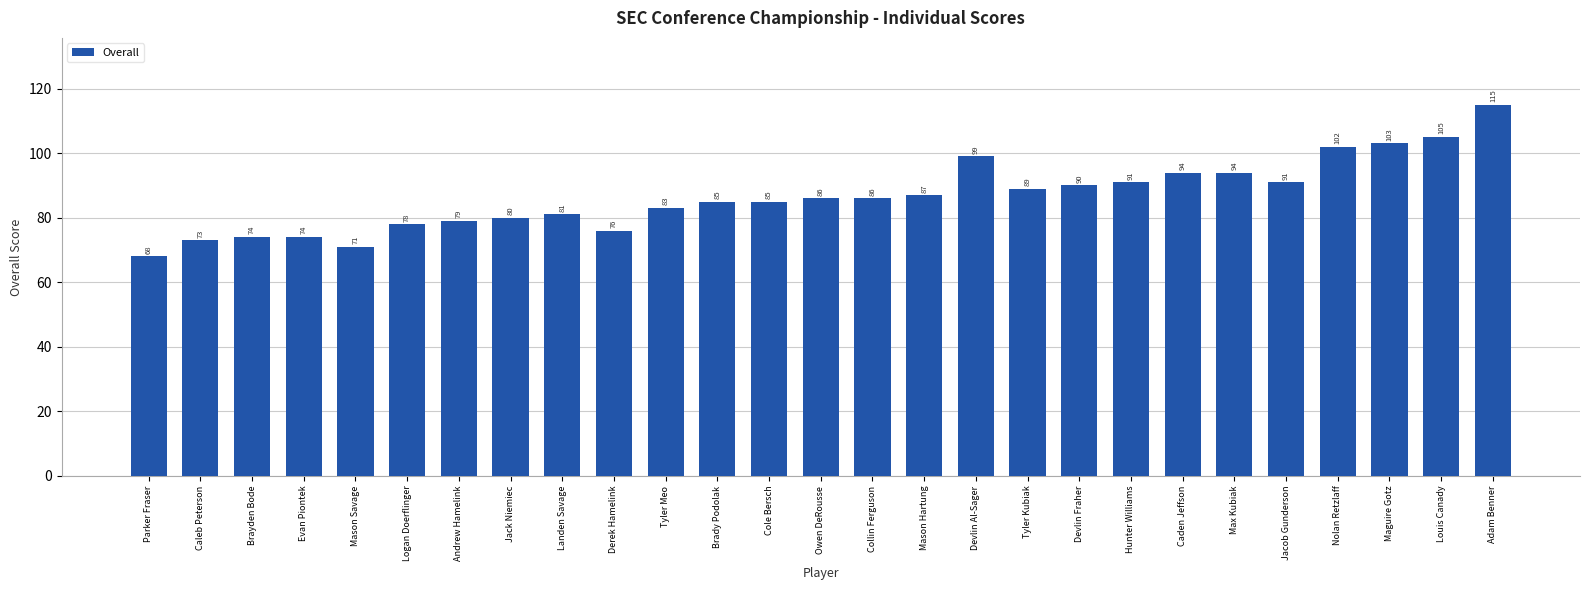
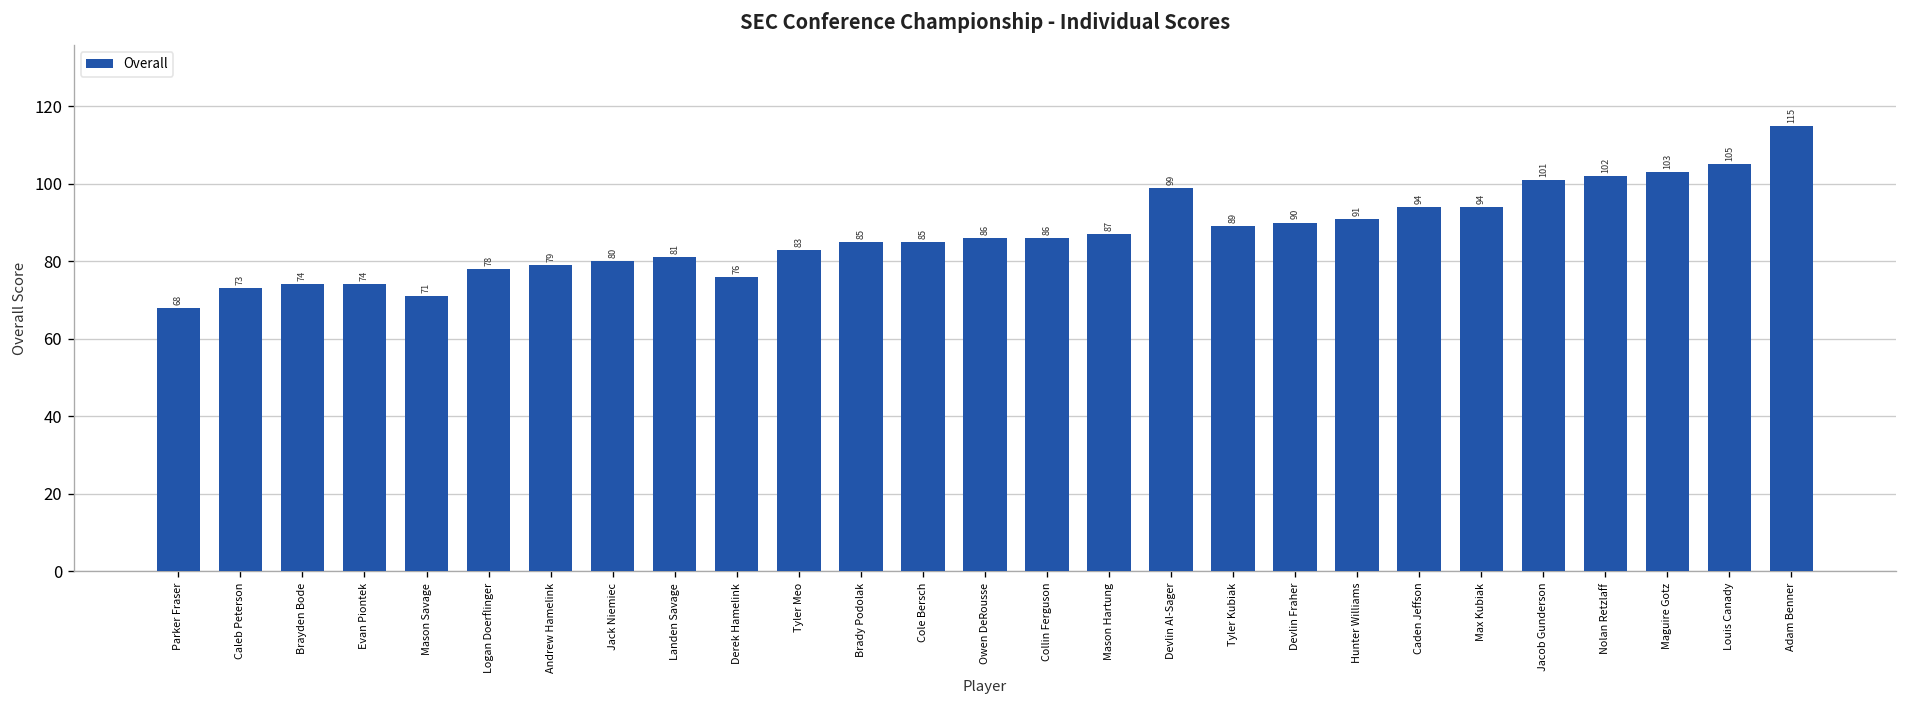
  {
    "Parker Fraser": 68,
    "Caleb Peterson": 73,
    "Brayden Bode": 74,
    "Evan Piontek": 74,
    "Mason Savage": 71,
    "Logan Doerflinger": 78,
    "Andrew Hamelink": 79,
    "Jack Niemiec": 80,
    "Landen Savage": 81,
    "Derek Hamelink": 76,
    "Tyler Meo": 83,
    "Brady Podolak": 85,
    "Cole Bersch": 85,
    "Owen DeRousse": 86,
    "Collin Ferguson": 86,
    "Mason Hartung": 87,
    "Devlin Al-Sager": 99,
    "Tyler Kubiak": 89,
    "Devlin Fraher": 90,
    "Hunter Williams": 91,
    "Caden Jeffson": 94,
    "Max Kubiak": 94,
-   "Jacob Gunderson": 91,
+   "Jacob Gunderson": 101,
    "Nolan Retzlaff": 102,
    "Maguire Gotz": 103,
    "Louis Canady": 105,
    "Adam Benner": 115
  }
